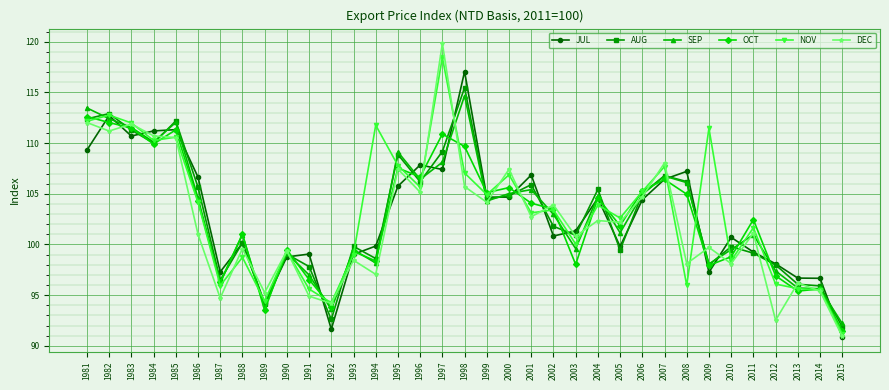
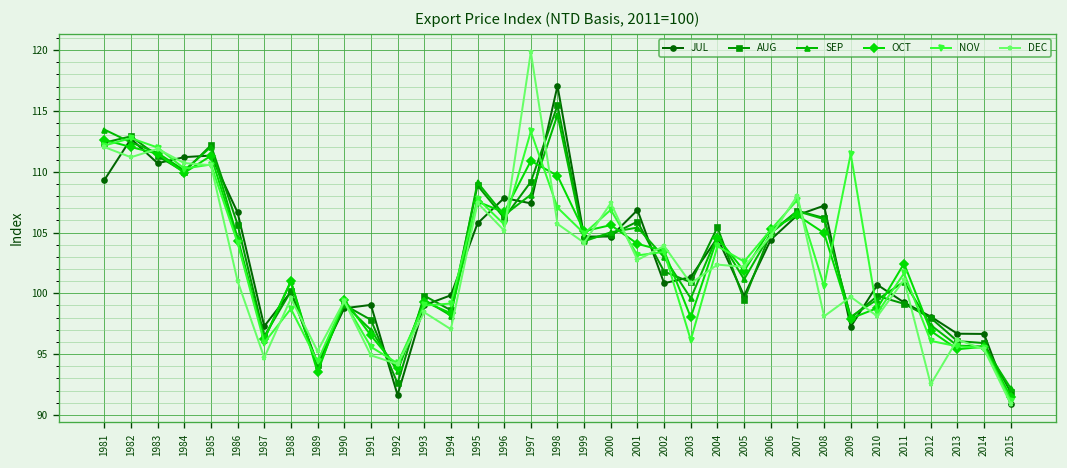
  {
    "NOV": {
      "1987": 95.9,
      "1988": 98.7,
      "1991": 95.6,
-     "1994": 111.8,
+     "1994": 99.2,
      "1996": 105.7,
-     "1997": 118.5,
+     "1997": 113.3,
      "1998": 107.1,
      "2000": 106.9,
      "2001": 103.1,
-     "2003": 100.0,
+     "2003": 96.2,
      "2004": 103.9,
      "2005": 102.6,
      "2007": 107.7,
-     "2008": 96.0,
+     "2008": 100.6,
      "2009": 111.5,
      "2010": 98.4,
      "2011": 101.7,
      "2012": 96.1,
      "2015": 91.2
    },
    "DEC": {
      "1982": 111.2,
      "1984": 110.7,
      "1986": 101.0,
      "1987": 94.7,
      "1988": 99.6,
      "1989": 95.3,
      "1991": 94.9,
      "1993": 98.4,
      "1994": 97.1,
      "1996": 105.2,
      "1997": 119.9,
      "1998": 105.7,
      "2000": 107.4,
      "2001": 102.7,
      "2002": 103.9,
      "2004": 102.4,
      "2005": 102.2,
      "2007": 108.0,
      "2008": 98.1,
      "2009": 99.7,
      "2010": 98.1,
      "2012": 92.5
    }
  }
